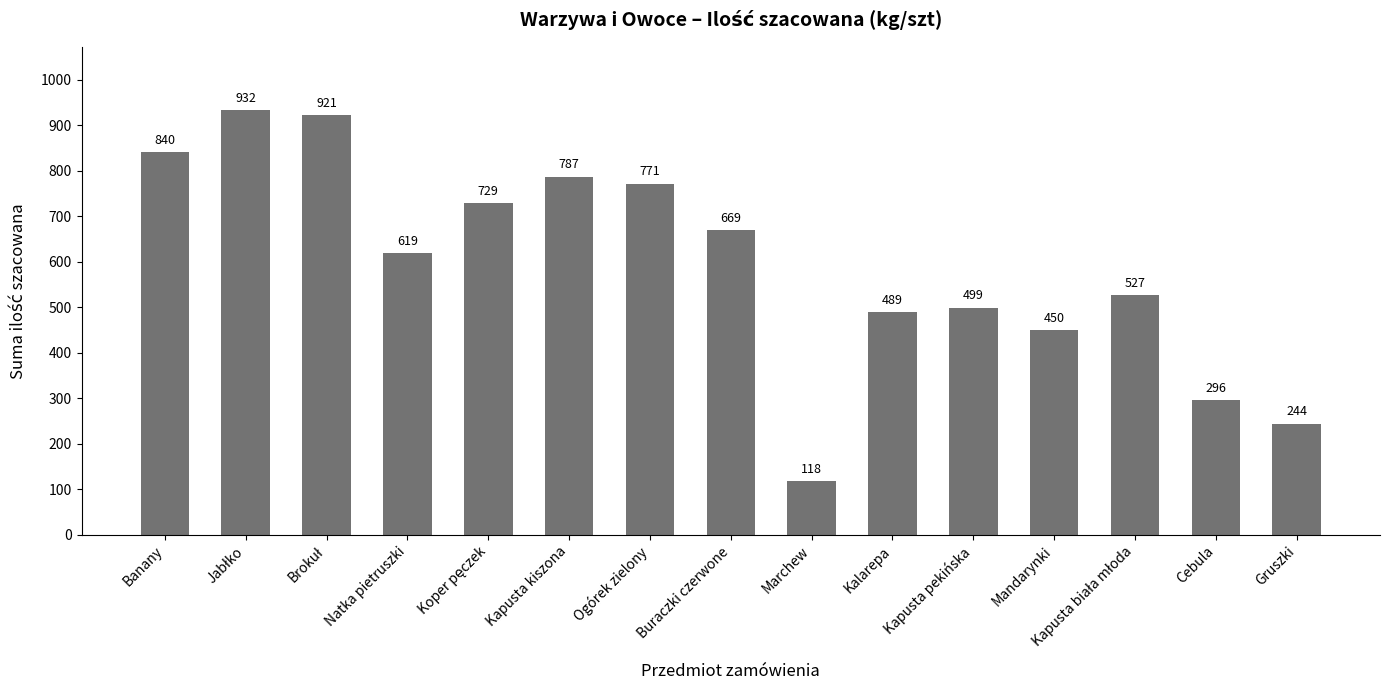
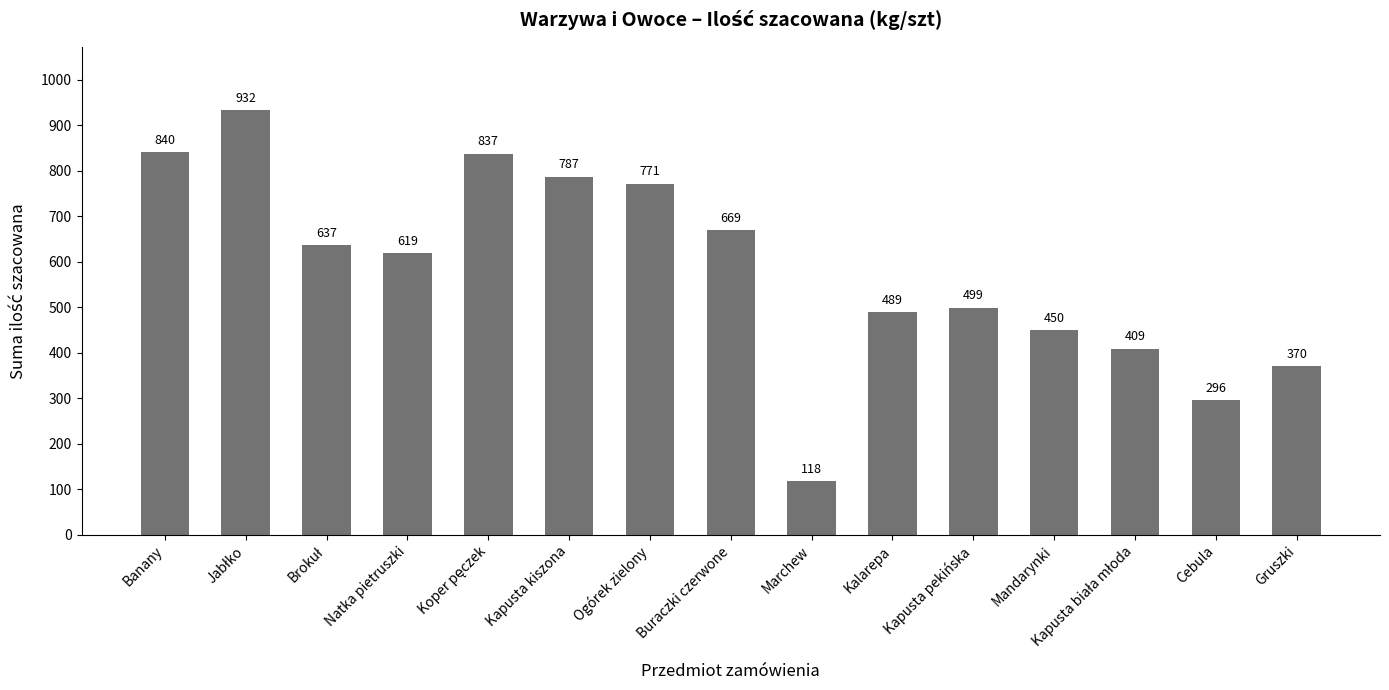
  {
    "Banany": 840,
    "Jabłko": 932,
-   "Brokuł": 921,
+   "Brokuł": 637,
    "Natka pietruszki": 619,
-   "Koper pęczek": 729,
+   "Koper pęczek": 837,
    "Kapusta kiszona": 787,
    "Ogórek zielony": 771,
    "Buraczki czerwone": 669,
    "Marchew": 118,
    "Kalarepa": 489,
    "Kapusta pekińska": 499,
    "Mandarynki": 450,
-   "Kapusta biała młoda": 527,
+   "Kapusta biała młoda": 409,
    "Cebula": 296,
-   "Gruszki": 244
+   "Gruszki": 370
  }
